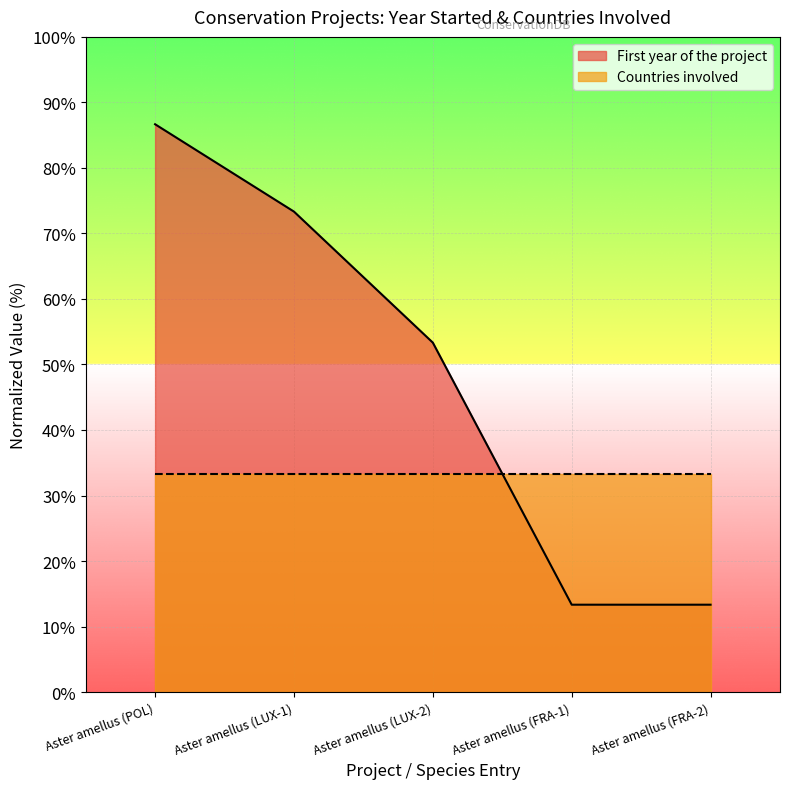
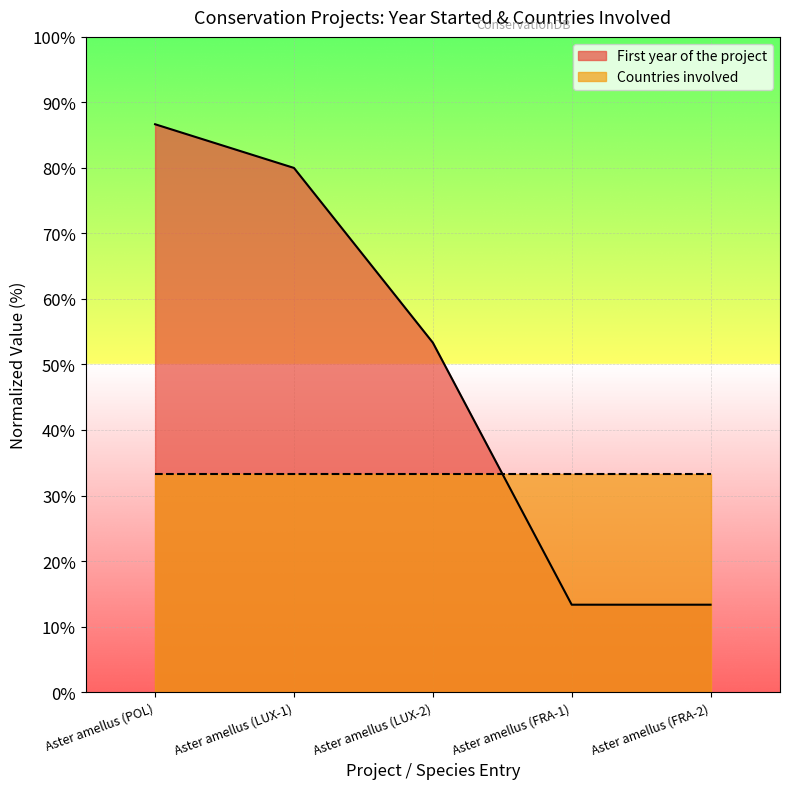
  {
    "First year of the project": {
      "Aster amellus (POL)": "87%",
-     "Aster amellus (LUX-1)": "73%",
+     "Aster amellus (LUX-1)": "80%",
      "Aster amellus (LUX-2)": "53%",
      "Aster amellus (FRA-1)": "13%",
      "Aster amellus (FRA-2)": "13%"
    },
    "Countries involved": {
      "Aster amellus (POL)": "33%",
      "Aster amellus (LUX-1)": "33%",
      "Aster amellus (LUX-2)": "33%",
      "Aster amellus (FRA-1)": "33%",
      "Aster amellus (FRA-2)": "33%"
    }
  }
